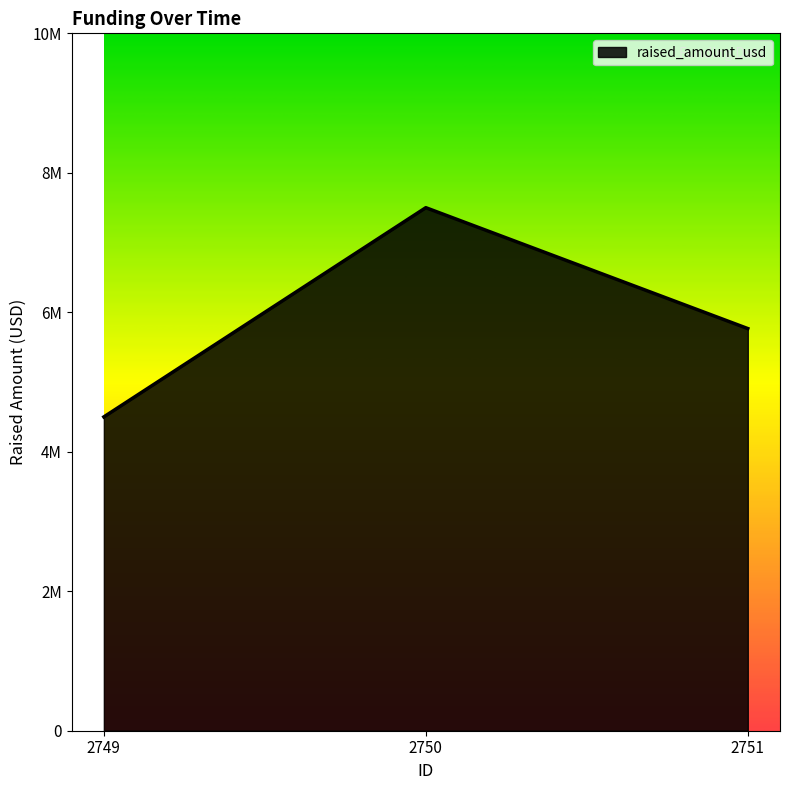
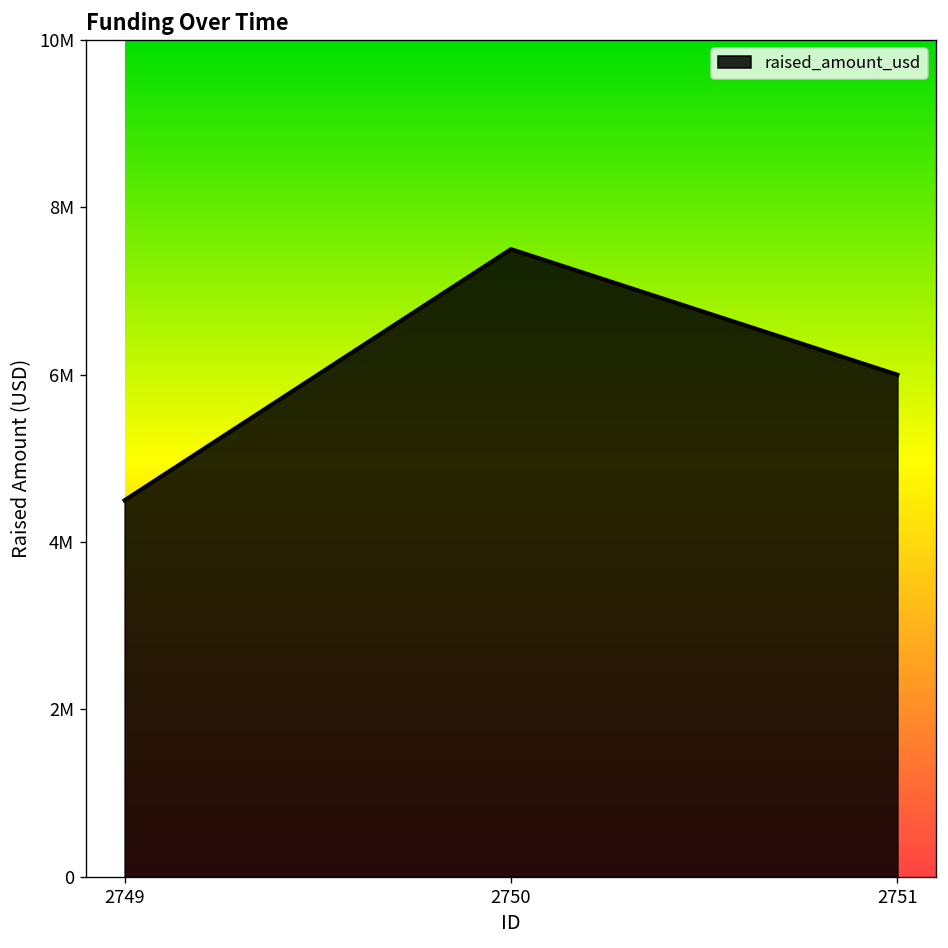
  {
    "2749": 4500000,
    "2750": 7500000,
-   "2751": 5800000
+   "2751": 6000000
  }
